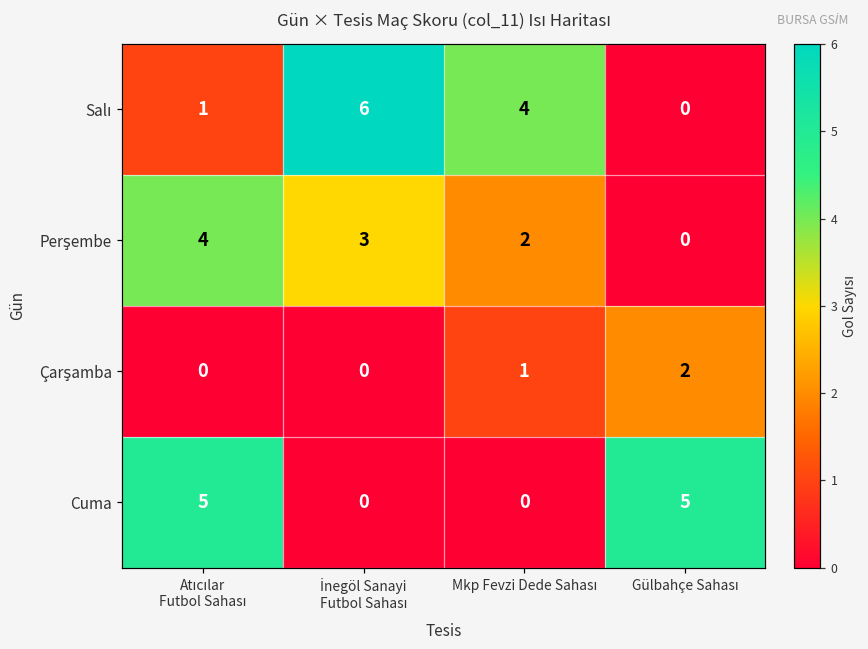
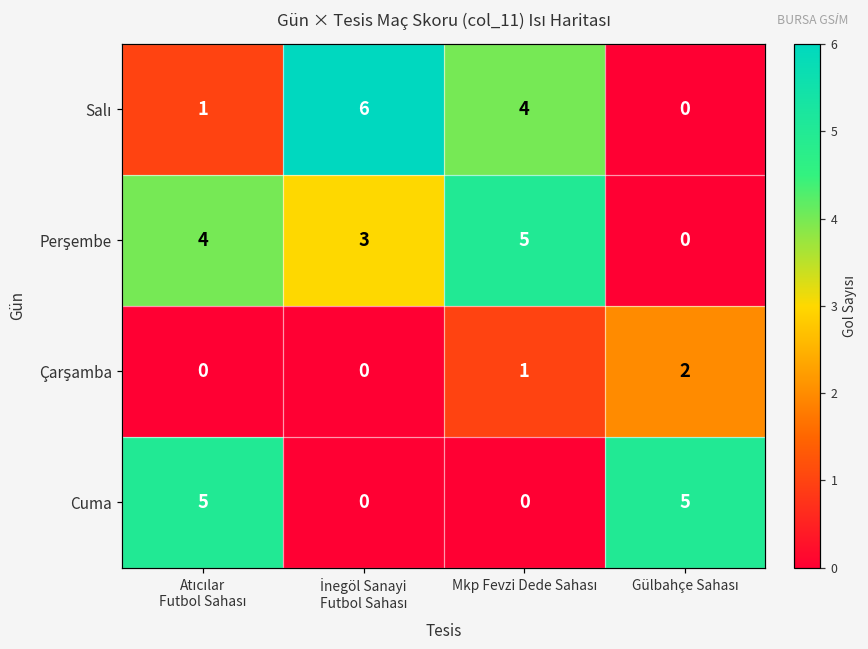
  {
    "Salı": {
      "Atıcılar Futbol Sahası": 1,
      "İnegöl Sanayi Futbol Sahası": 6,
      "Mkp Fevzi Dede Sahası": 4,
      "Gülbahçe Sahası": 0
    },
    "Perşembe": {
      "Atıcılar Futbol Sahası": 4,
      "İnegöl Sanayi Futbol Sahası": 3,
-     "Mkp Fevzi Dede Sahası": 2,
+     "Mkp Fevzi Dede Sahası": 5,
      "Gülbahçe Sahası": 0
    },
    "Çarşamba": {
      "Atıcılar Futbol Sahası": 0,
      "İnegöl Sanayi Futbol Sahası": 0,
      "Mkp Fevzi Dede Sahası": 1,
      "Gülbahçe Sahası": 2
    },
    "Cuma": {
      "Atıcılar Futbol Sahası": 5,
      "İnegöl Sanayi Futbol Sahası": 0,
      "Mkp Fevzi Dede Sahası": 0,
      "Gülbahçe Sahası": 5
    }
  }
